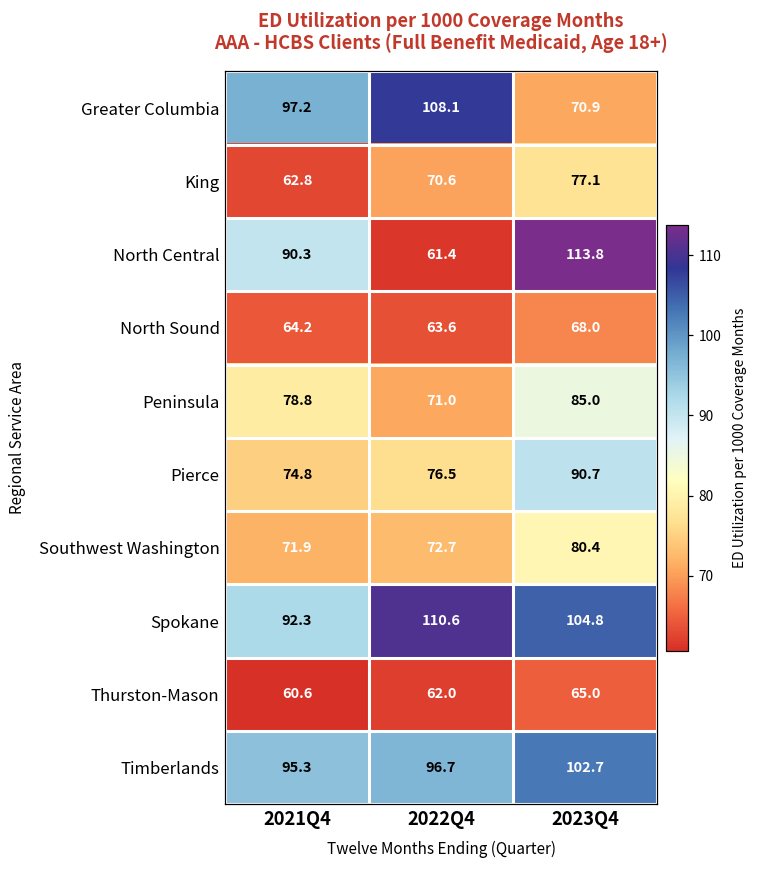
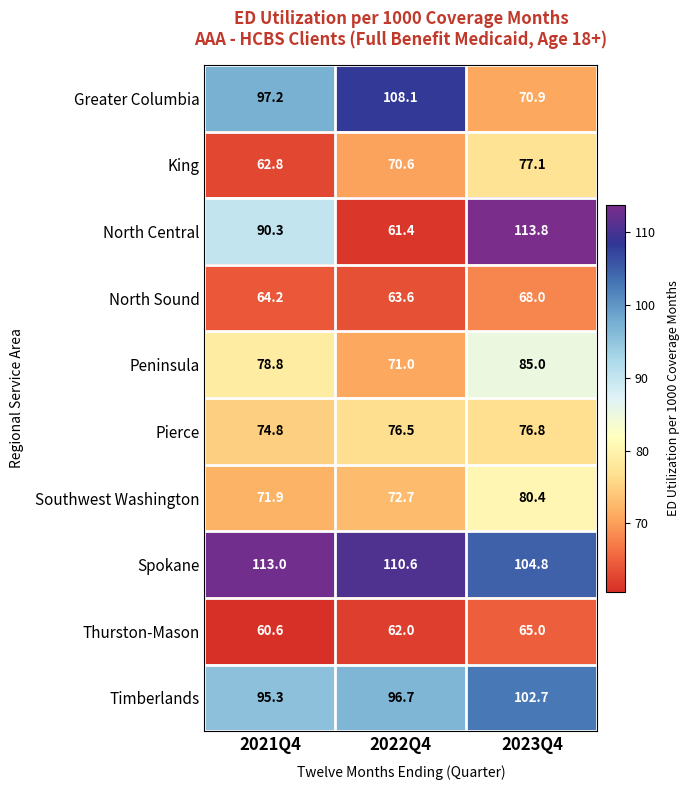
  {
    "Greater Columbia": {
      "2021Q4": 97.2,
      "2022Q4": 108.1,
      "2023Q4": 70.9
    },
    "King": {
      "2021Q4": 62.8,
      "2022Q4": 70.6,
      "2023Q4": 77.1
    },
    "North Central": {
      "2021Q4": 90.3,
      "2022Q4": 61.4,
      "2023Q4": 113.8
    },
    "North Sound": {
      "2021Q4": 64.2,
      "2022Q4": 63.6,
      "2023Q4": 68.0
    },
    "Peninsula": {
      "2021Q4": 78.8,
      "2022Q4": 71.0,
      "2023Q4": 85.0
    },
    "Pierce": {
      "2021Q4": 74.8,
      "2022Q4": 76.5,
-     "2023Q4": 90.7
+     "2023Q4": 76.8
    },
    "Southwest Washington": {
      "2021Q4": 71.9,
      "2022Q4": 72.7,
      "2023Q4": 80.4
    },
    "Spokane": {
-     "2021Q4": 92.3,
+     "2021Q4": 113.0,
      "2022Q4": 110.6,
      "2023Q4": 104.8
    },
    "Thurston-Mason": {
      "2021Q4": 60.6,
      "2022Q4": 62.0,
      "2023Q4": 65.0
    },
    "Timberlands": {
      "2021Q4": 95.3,
      "2022Q4": 96.7,
      "2023Q4": 102.7
    }
  }
